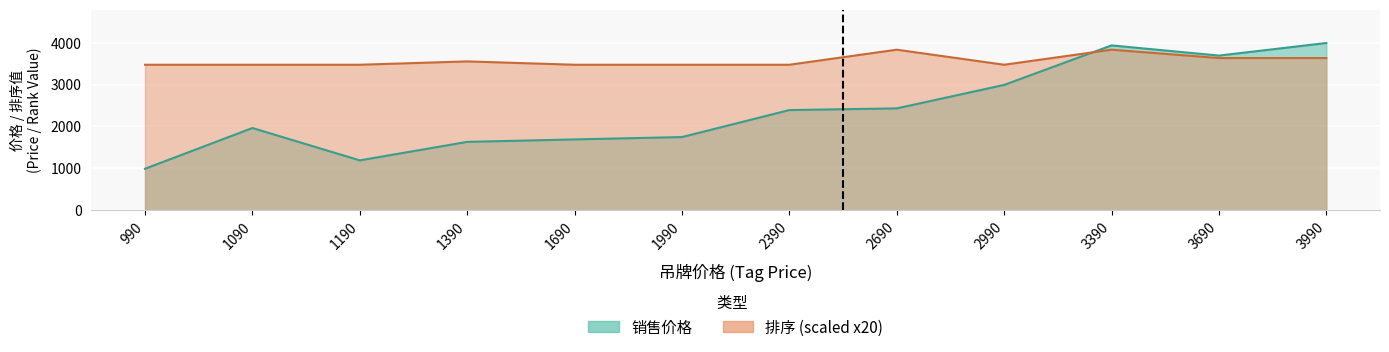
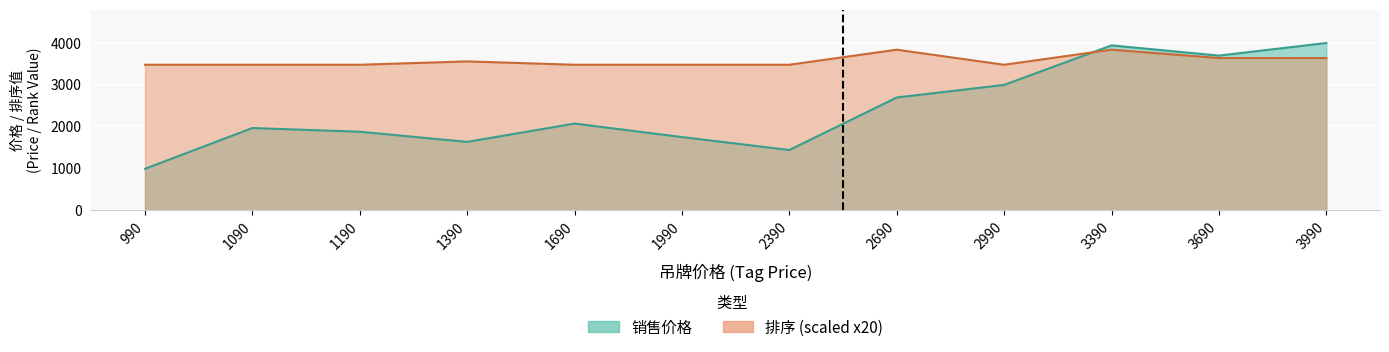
  {
    "销售价格": {
      "990": 1000,
      "1090": 2000,
-     "1190": 1200,
+     "1190": 1900,
      "1390": 1600,
-     "1690": 1700,
+     "1690": 2100,
      "1990": 1700,
-     "2390": 2400,
-     "2690": 2400,
+     "2390": 1400,
+     "2690": 2700,
      "2990": 3000,
      "3390": 3900,
      "3990": 4000
    }
  }
